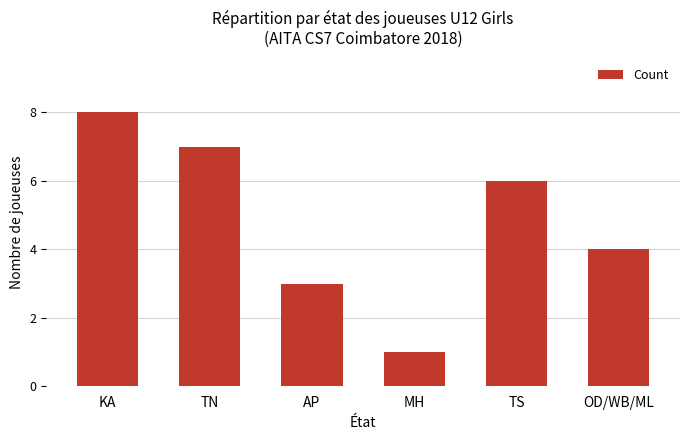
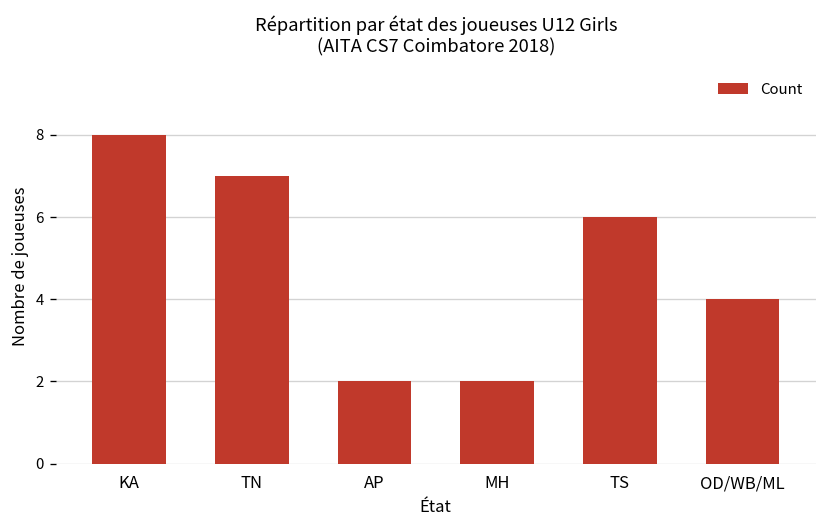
  {
    "KA": 8,
    "TN": 7,
-   "AP": 3,
-   "MH": 1,
+   "AP": 2,
+   "MH": 2,
    "TS": 6,
    "OD/WB/ML": 4
  }
